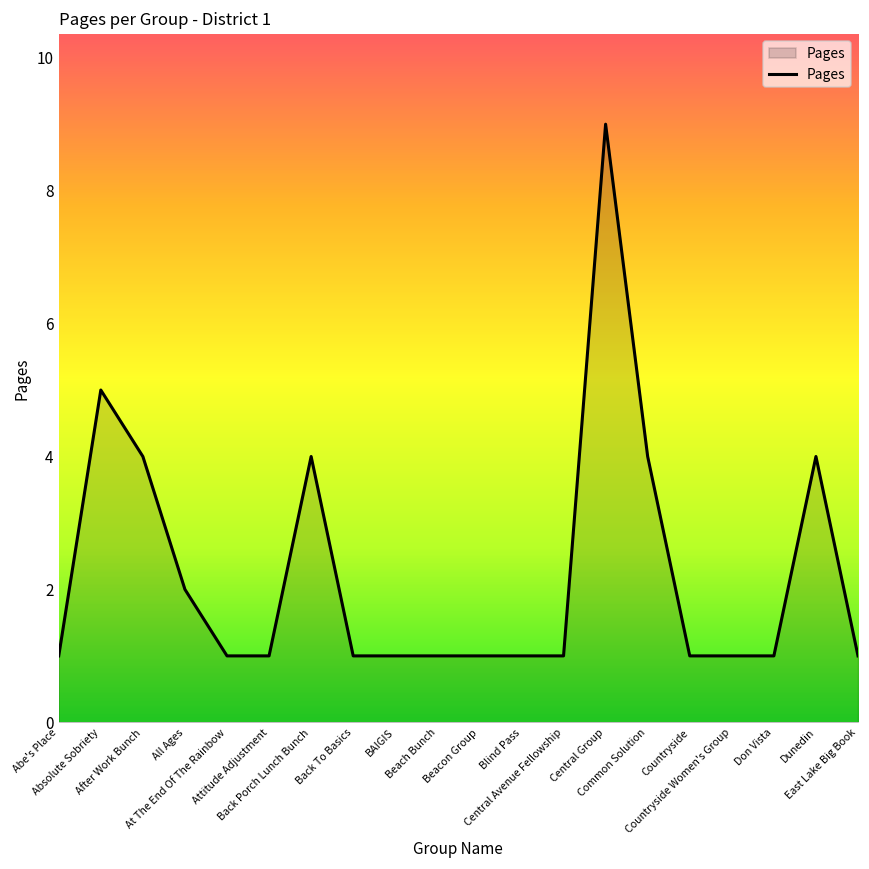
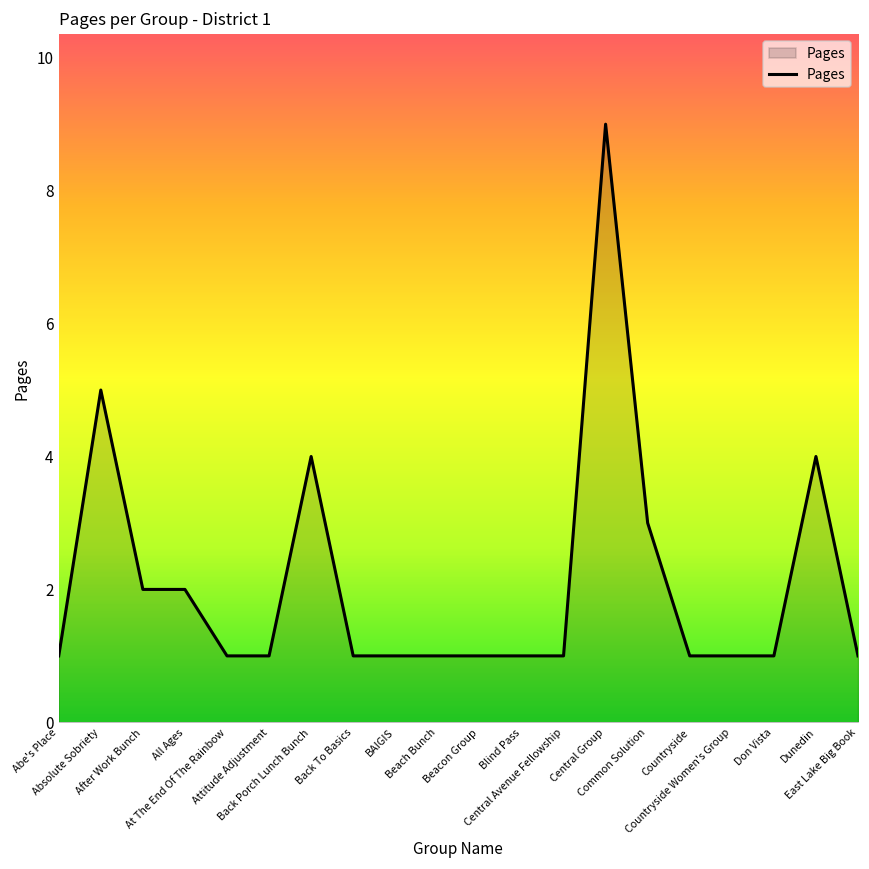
  {
    "Abe's Place": 1,
    "Absolute Sobriety": 5,
-   "After Work Bunch": 4,
+   "After Work Bunch": 2,
    "All Ages": 2,
    "At The End Of The Rainbow": 1,
    "Attitude Adjustment": 1,
    "Back Porch Lunch Bunch": 4,
    "Back To Basics": 1,
    "BAIGIS": 1,
    "Beach Bunch": 1,
    "Beacon Group": 1,
    "Blind Pass": 1,
    "Central Avenue Fellowship": 1,
    "Central Group": 9,
-   "Common Solution": 4,
+   "Common Solution": 3,
    "Countryside": 1,
    "Countryside Women's Group": 1,
    "Don Vista": 1,
    "Dunedin": 4,
    "East Lake Big Book": 1
  }
